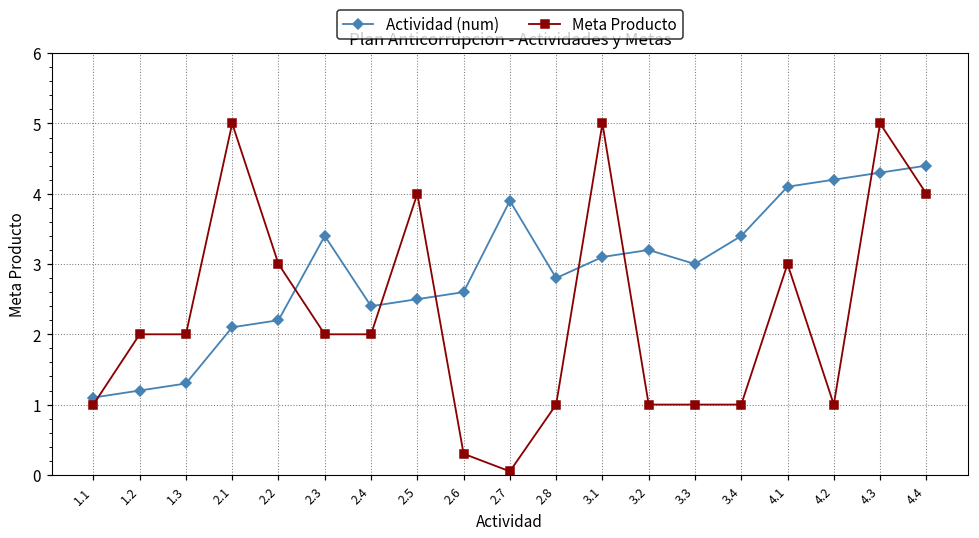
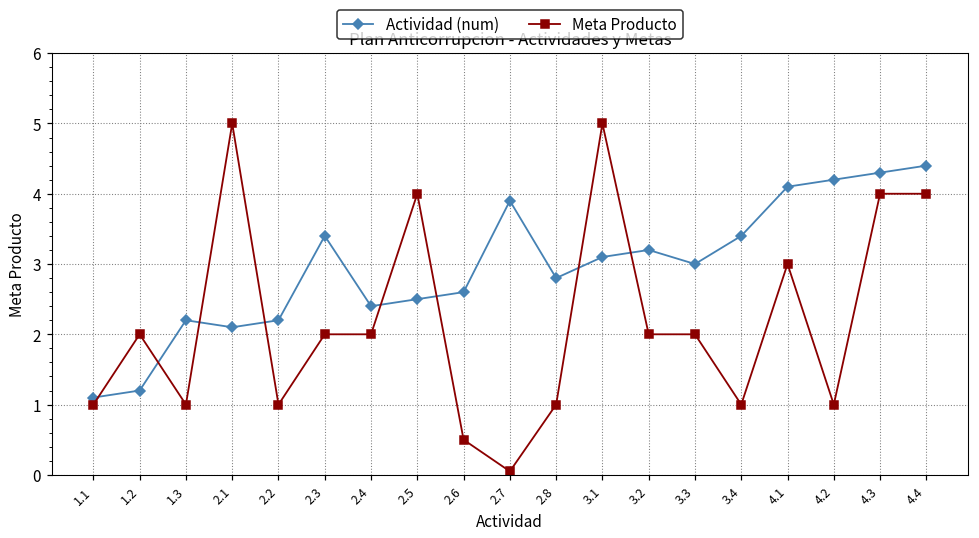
  {
    "Actividad (num)": {
      "1.1": 1.1,
      "1.2": 1.2,
-     "1.3": 1.3,
+     "1.3": 2.2,
      "2.1": 2.1,
      "2.2": 2.2,
      "2.3": 3.4,
      "2.4": 2.4,
      "2.5": 2.5,
      "2.6": 2.6,
      "2.7": 3.9,
      "2.8": 2.8,
      "3.1": 3.1,
      "3.2": 3.2,
      "3.3": 3.0,
      "3.4": 3.4,
      "4.1": 4.1,
      "4.2": 4.2,
      "4.3": 4.3,
      "4.4": 4.4
    },
    "Meta Producto": {
      "1.1": 1.0,
      "1.2": 2.0,
-     "1.3": 2,
+     "1.3": 1,
      "2.1": 5.0,
-     "2.2": 3,
+     "2.2": 1,
      "2.3": 2.0,
      "2.4": 2.0,
      "2.5": 4.0,
-     "2.6": 0.3,
+     "2.6": 0.5,
      "2.7": 0.1,
      "2.8": 1.0,
      "3.1": 5.0,
-     "3.2": 1,
-     "3.3": 1,
+     "3.2": 2,
+     "3.3": 2,
      "3.4": 1.0,
      "4.1": 3.0,
      "4.2": 1.0,
-     "4.3": 5,
+     "4.3": 4,
      "4.4": 4.0
    }
  }
